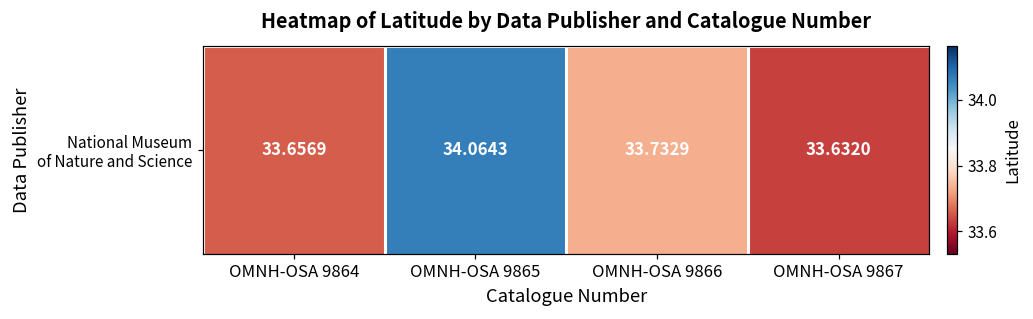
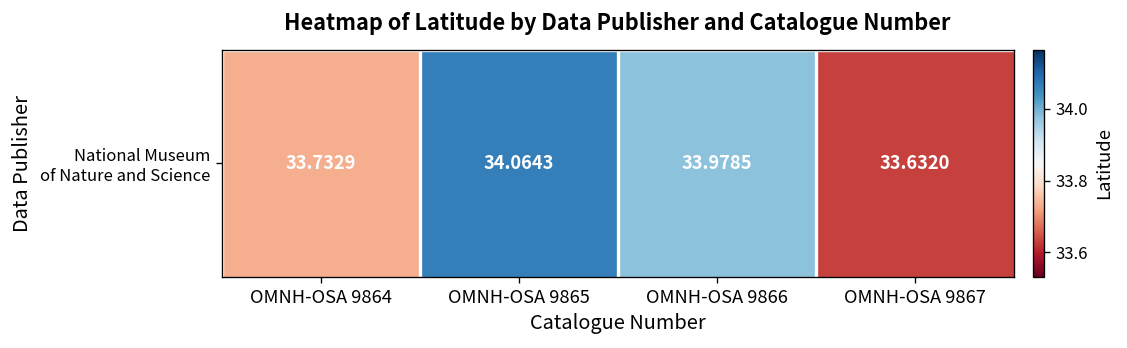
  {
    "National Museum of Nature and Science": {
-     "OMNH-OSA 9864": 33.6569,
+     "OMNH-OSA 9864": 33.7329,
      "OMNH-OSA 9865": 34.0643,
-     "OMNH-OSA 9866": 33.7329,
+     "OMNH-OSA 9866": 33.9785,
      "OMNH-OSA 9867": 33.6320
    }
  }
